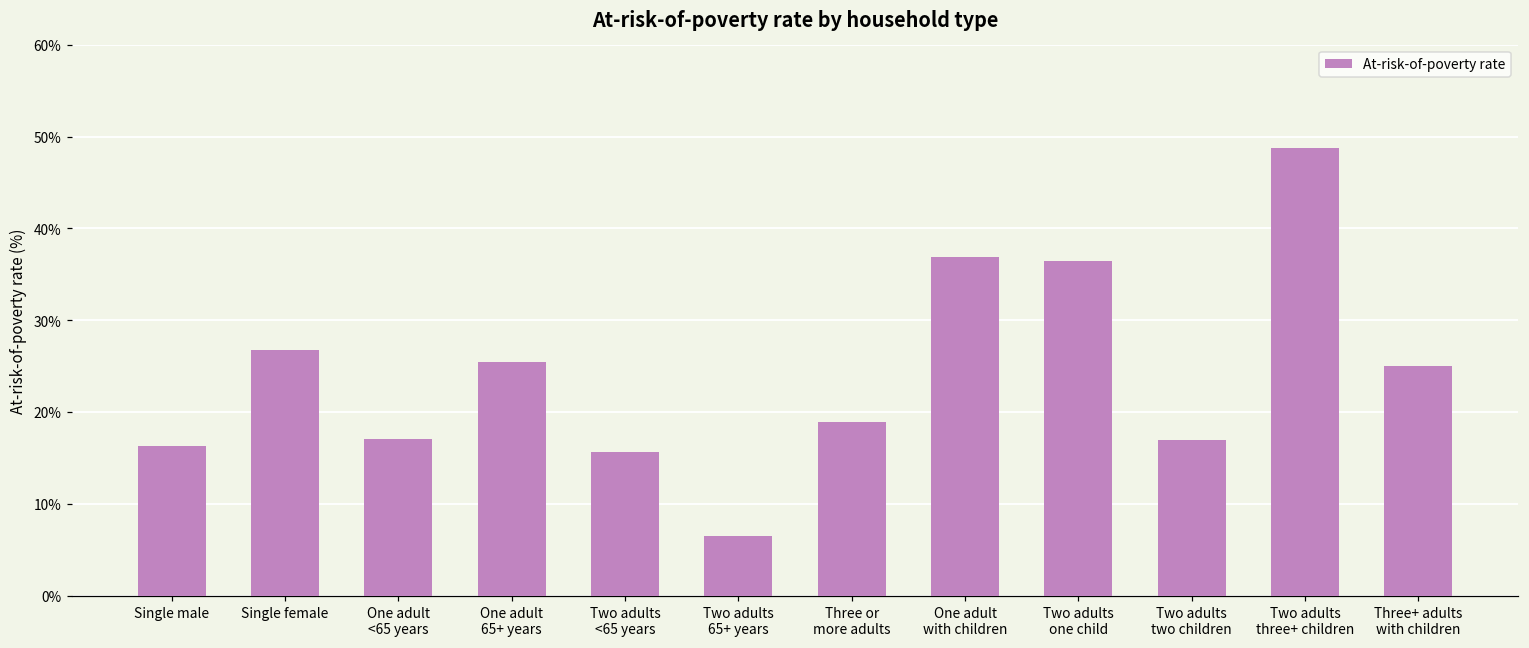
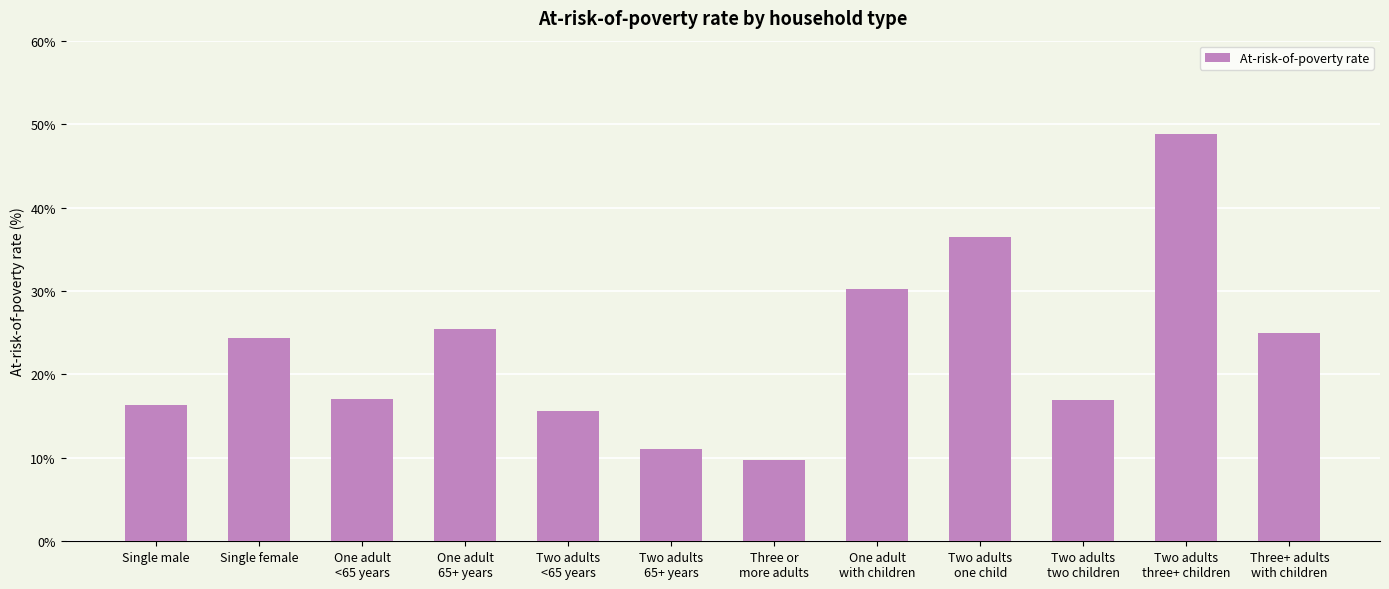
  {
    "Single male": "16%",
-   "Single female": "27%",
+   "Single female": "24%",
    "One adult <65 years": "17%",
    "One adult 65+ years": "25%",
    "Two adults <65 years": "16%",
-   "Two adults 65+ years": "7%",
-   "Three or more adults": "19%",
-   "One adult with children": "37%",
+   "Two adults 65+ years": "11%",
+   "Three or more adults": "10%",
+   "One adult with children": "30%",
    "Two adults one child": "37%",
    "Two adults two children": "17%",
    "Two adults three+ children": "49%",
    "Three+ adults with children": "25%"
  }
